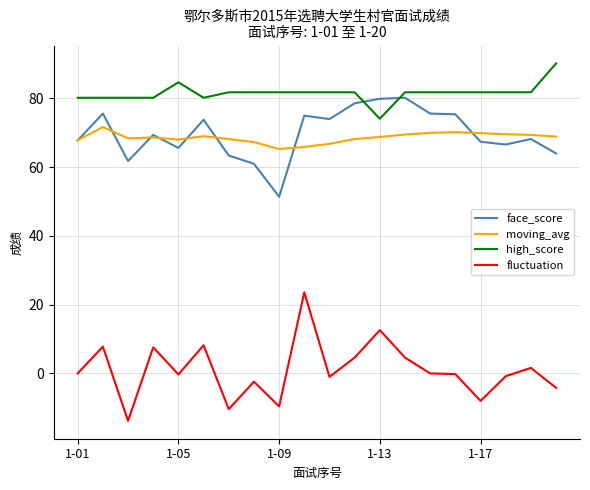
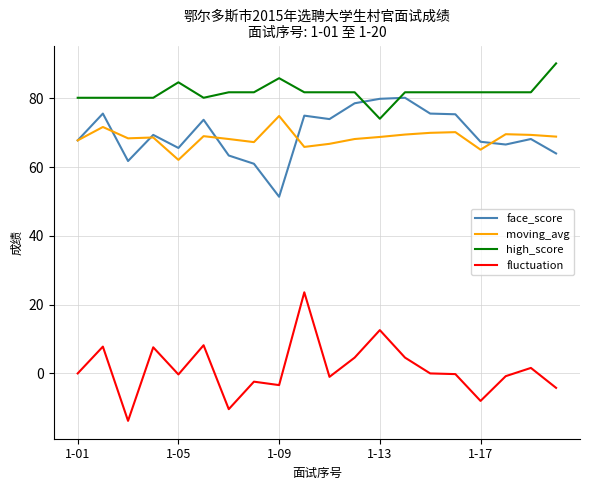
  {
    "face_score": {
      "1-05": 66,
      "1-09": 51,
      "1-13": 80,
      "1-17": 67
    },
    "moving_avg": {
-     "1-05": 68,
-     "1-09": 65,
+     "1-05": 62,
+     "1-09": 75,
      "1-13": 69,
-     "1-17": 70
+     "1-17": 65
    },
    "high_score": {
      "1-01": 80,
      "1-05": 85,
-     "1-09": 82,
+     "1-09": 86,
      "1-13": 74,
      "1-17": 82
    },
    "fluctuation": {
      "1-01": 0,
      "1-05": 0,
-     "1-09": -10,
+     "1-09": -3,
      "1-13": 13,
      "1-17": -8
    }
  }
